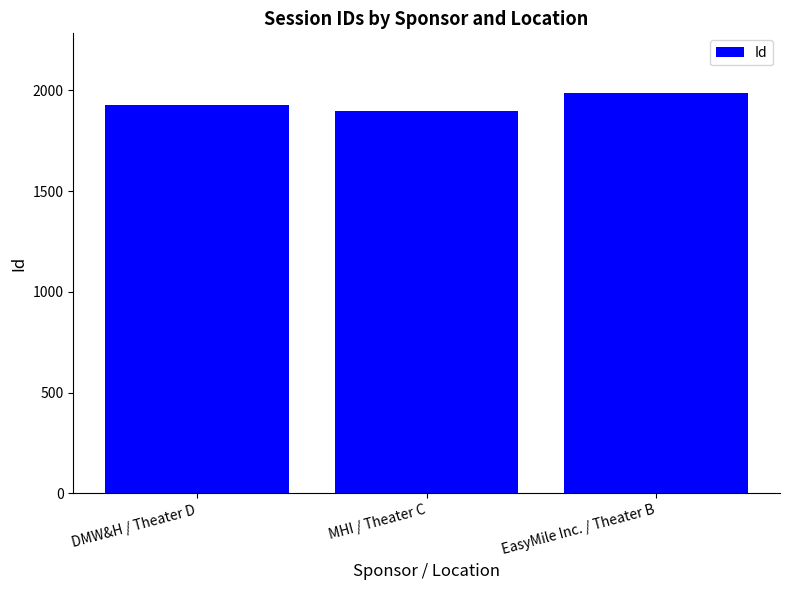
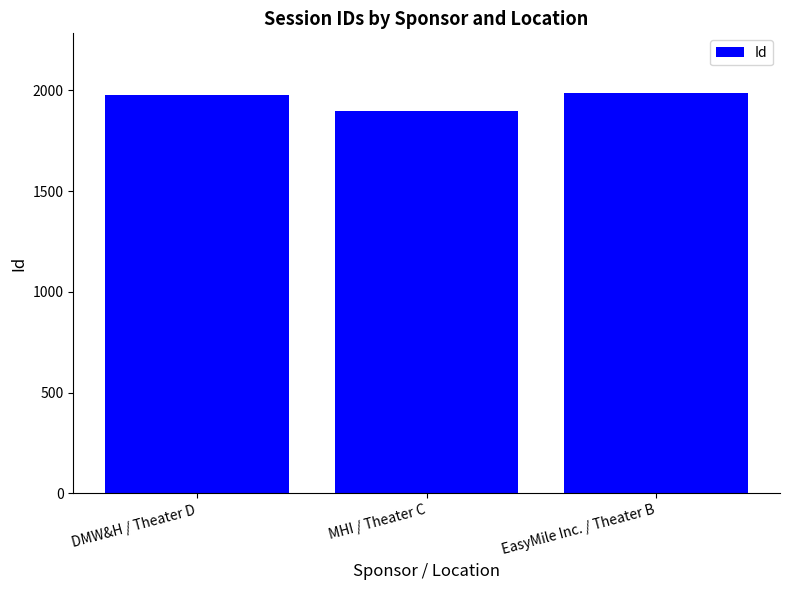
  {
-   "DMW&H / Theater D": 1930,
+   "DMW&H / Theater D": 1980,
    "MHI / Theater C": 1900,
    "EasyMile Inc. / Theater B": 1990
  }
